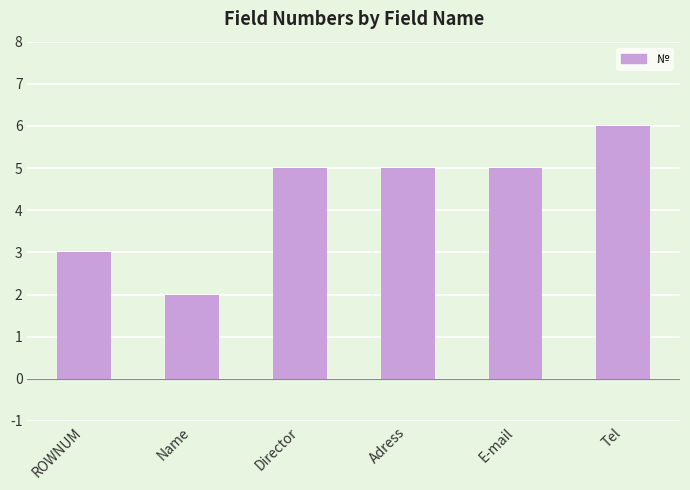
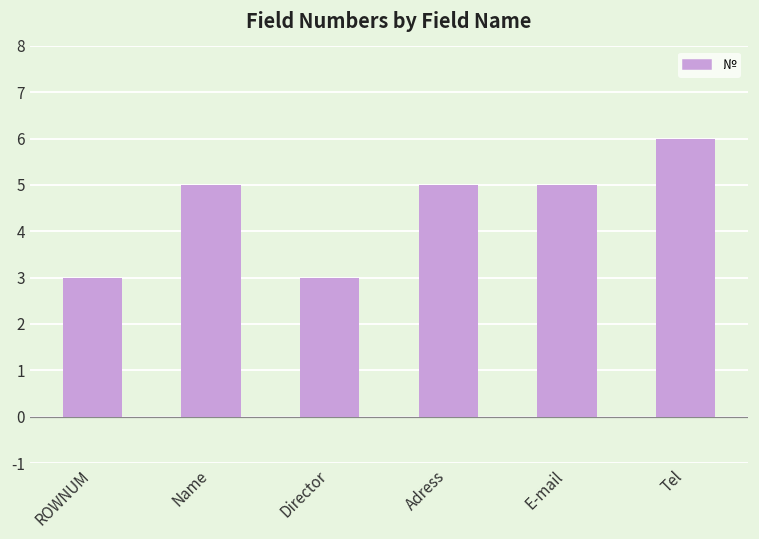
  {
    "ROWNUM": 3,
-   "Name": 2,
-   "Director": 5,
+   "Name": 5,
+   "Director": 3,
    "Adress": 5,
    "E-mail": 5,
    "Tel": 6
  }
